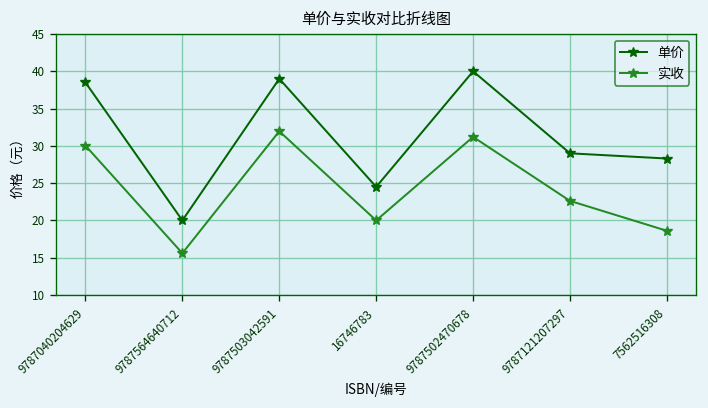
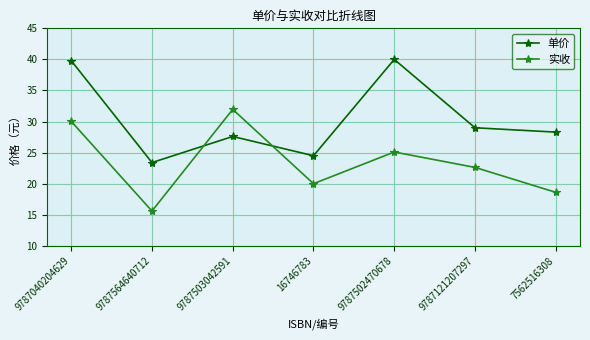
  {
    "单价": {
-     "9787040204629": 39,
-     "9787564640712": 20,
-     "9787503042591": 39,
+     "9787040204629": 40,
+     "9787564640712": 23,
+     "9787503042591": 28,
      "16746783": 25,
      "9787502470678": 40,
      "9787121207297": 29,
      "7562516308": 28
    },
    "实收": {
      "9787040204629": 30,
      "9787564640712": 16,
      "9787503042591": 32,
      "16746783": 20,
-     "9787502470678": 31,
+     "9787502470678": 25,
      "9787121207297": 23,
      "7562516308": 19
    }
  }
